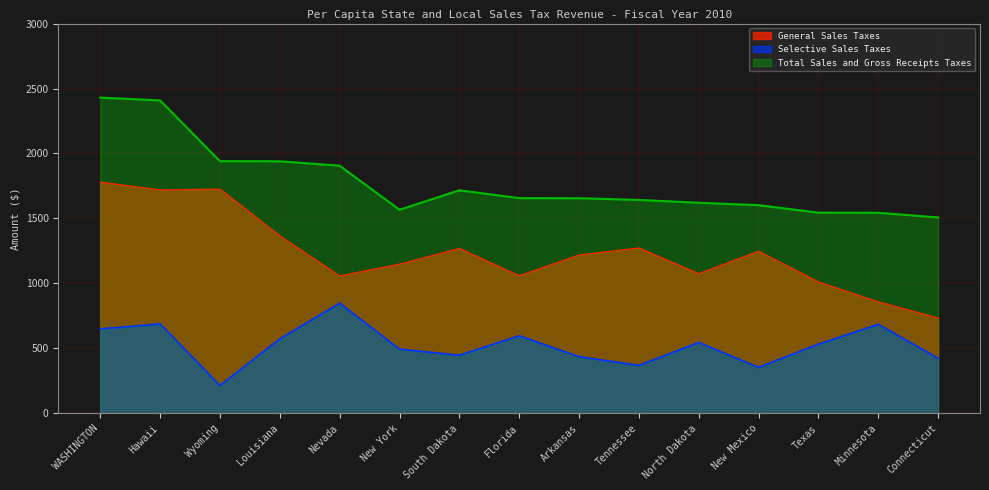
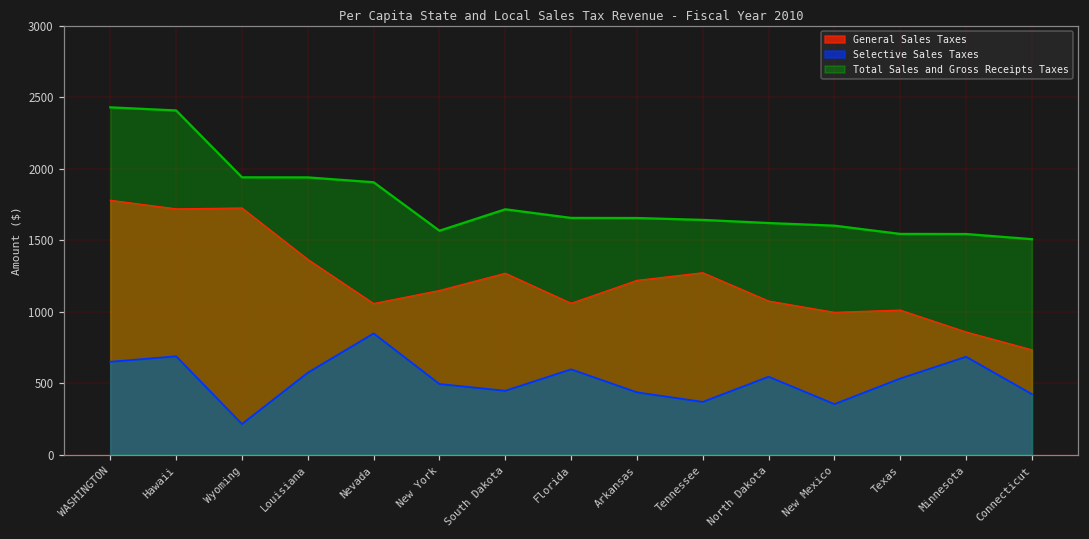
  {
    "General Sales Taxes": {
      "WASHINGTON": 1780,
      "Hawaii": 1720,
      "Wyoming": 1730,
      "Louisiana": 1370,
      "Nevada": 1060,
      "New York": 1150,
      "South Dakota": 1270,
      "Florida": 1060,
      "Arkansas": 1220,
      "Tennessee": 1270,
      "North Dakota": 1080,
-     "New Mexico": 1250,
+     "New Mexico": 1000,
      "Texas": 1010,
      "Minnesota": 860,
      "Connecticut": 730
    },
    "Selective Sales Taxes": {
      "WASHINGTON": 650,
      "Hawaii": 690,
      "Wyoming": 210,
      "Louisiana": 570,
      "Nevada": 850,
      "New York": 490,
      "South Dakota": 450,
      "Florida": 600,
      "Arkansas": 440,
      "Tennessee": 370,
      "North Dakota": 550,
      "New Mexico": 350,
      "Texas": 530,
      "Minnesota": 690,
      "Connecticut": 420
    },
    "Total Sales and Gross Receipts Taxes": {
      "WASHINGTON": 2430,
      "Hawaii": 2410,
      "Wyoming": 1940,
      "Louisiana": 1940,
      "Nevada": 1910,
      "New York": 1570,
      "South Dakota": 1720,
      "Florida": 1660,
      "Arkansas": 1660,
      "Tennessee": 1640,
      "North Dakota": 1620,
      "New Mexico": 1600,
      "Texas": 1540,
      "Minnesota": 1540,
      "Connecticut": 1510
    }
  }
